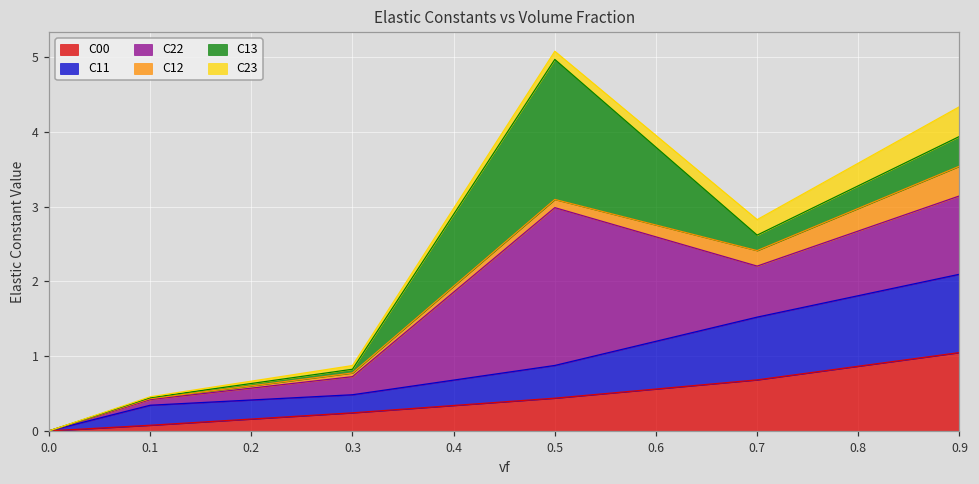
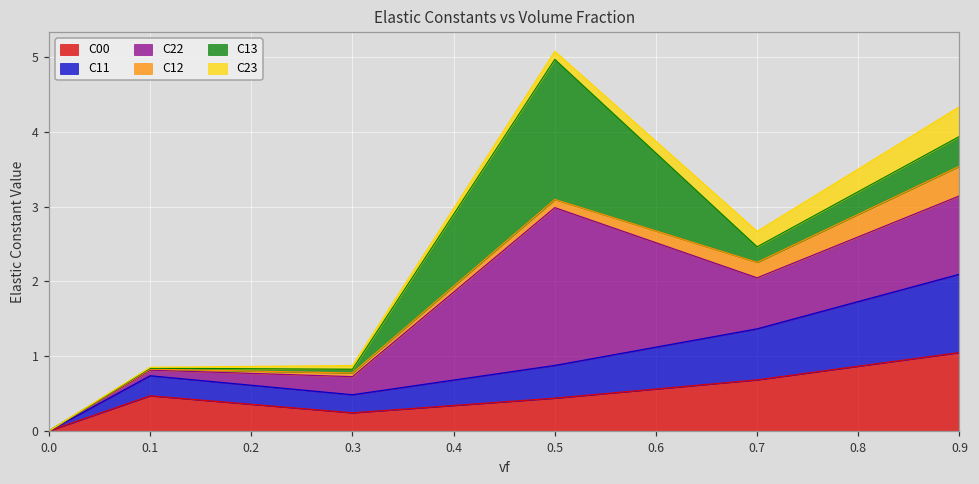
  {
    "C00": {
-     "0.1": 0.1,
+     "0.1": 0.5,
      "0.3": 0.2,
      "0.5": 0.4,
      "0.7": 0.7,
      "0.9": 1.0
    },
    "C11": {
      "0.1": 0.3,
      "0.3": 0.2,
      "0.5": 0.4,
-     "0.7": 0.8,
+     "0.7": 0.7,
      "0.9": 1.0
    },
    "C22": {
      "0.3": 0.2,
      "0.5": 2.1,
      "0.7": 0.7,
      "0.9": 1.0
    },
    "C12": {
      "0.3": 0.0,
      "0.5": 0.1,
      "0.7": 0.2,
      "0.9": 0.4
    },
    "C13": {
      "0.3": 0.0,
      "0.5": 1.9,
      "0.7": 0.2,
      "0.9": 0.4
    },
    "C23": {
      "0.3": 0.0,
      "0.5": 0.1,
      "0.7": 0.2,
      "0.9": 0.4
    }
  }
